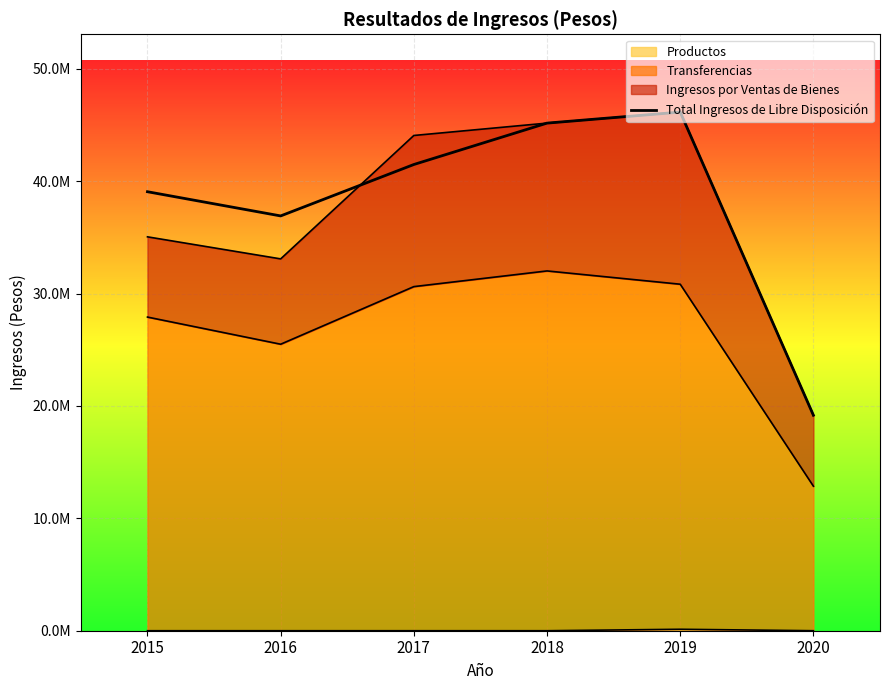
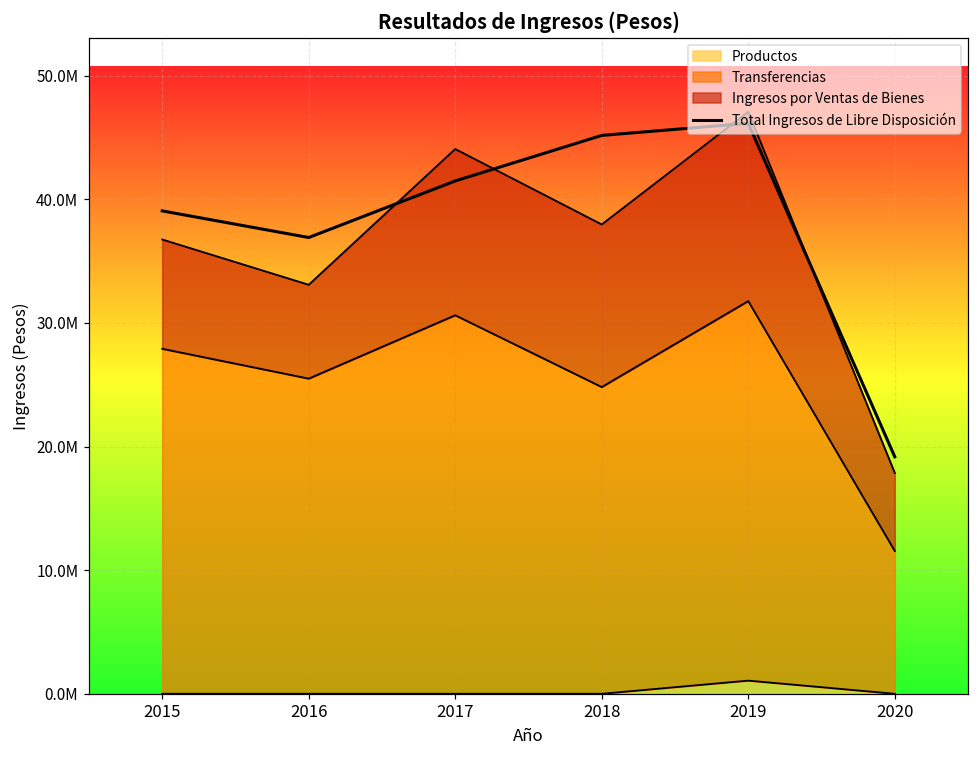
  {
    "Productos": {
      "2015": 0,
      "2016": 0,
      "2017": 0,
      "2018": 0,
-     "2019": 100000,
+     "2019": 1100000,
      "2020": 0
    },
    "Transferencias": {
      "2015": 27900000,
      "2016": 25500000,
      "2017": 30600000,
-     "2018": 32000000,
+     "2018": 24800000,
      "2019": 30700000,
-     "2020": 12900000
+     "2020": 11600000
    },
    "Ingresos por Ventas de Bienes": {
-     "2015": 7100000,
+     "2015": 8800000,
      "2016": 7600000,
      "2017": 13400000
    },
    "Total Ingresos de Libre Disposición": {
      "2015": 39100000,
      "2016": 36900000,
      "2017": 41500000
    }
  }
